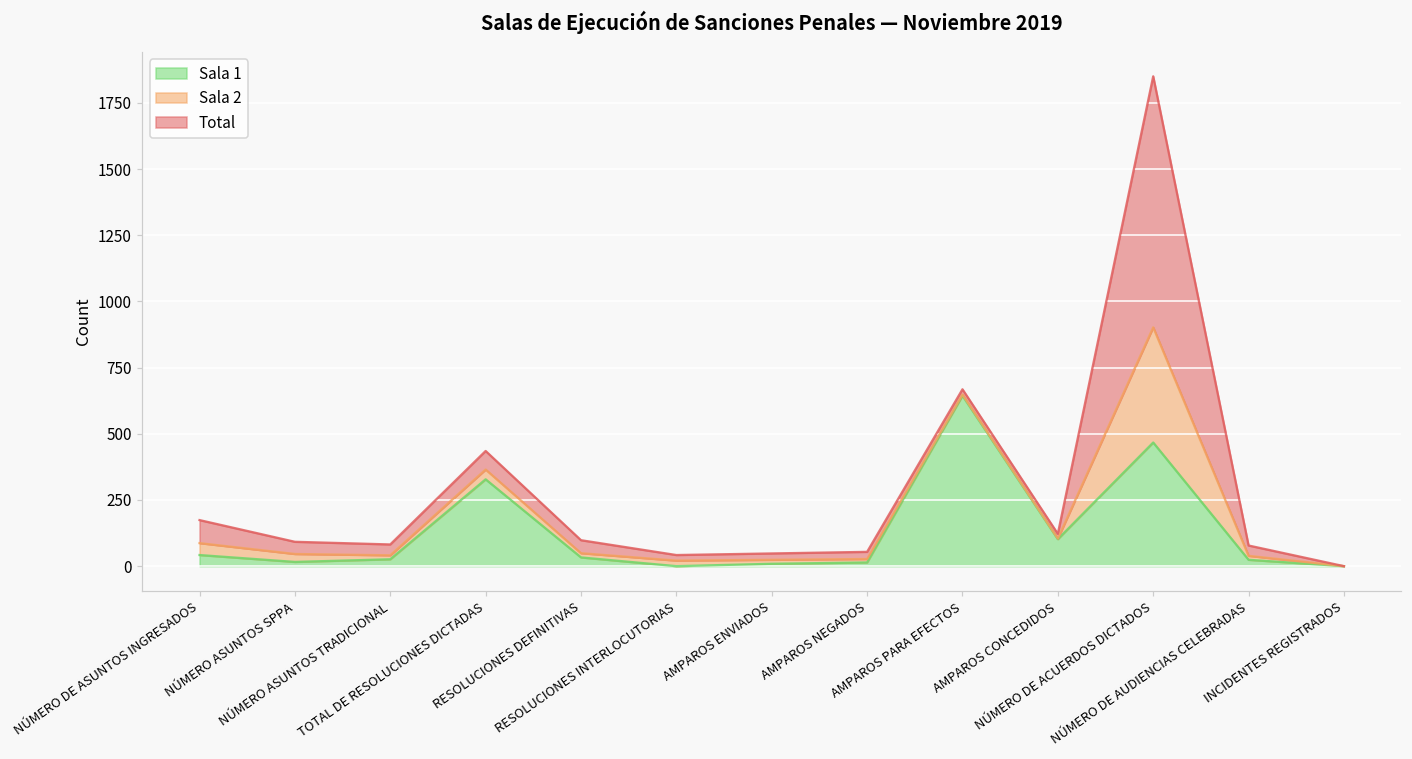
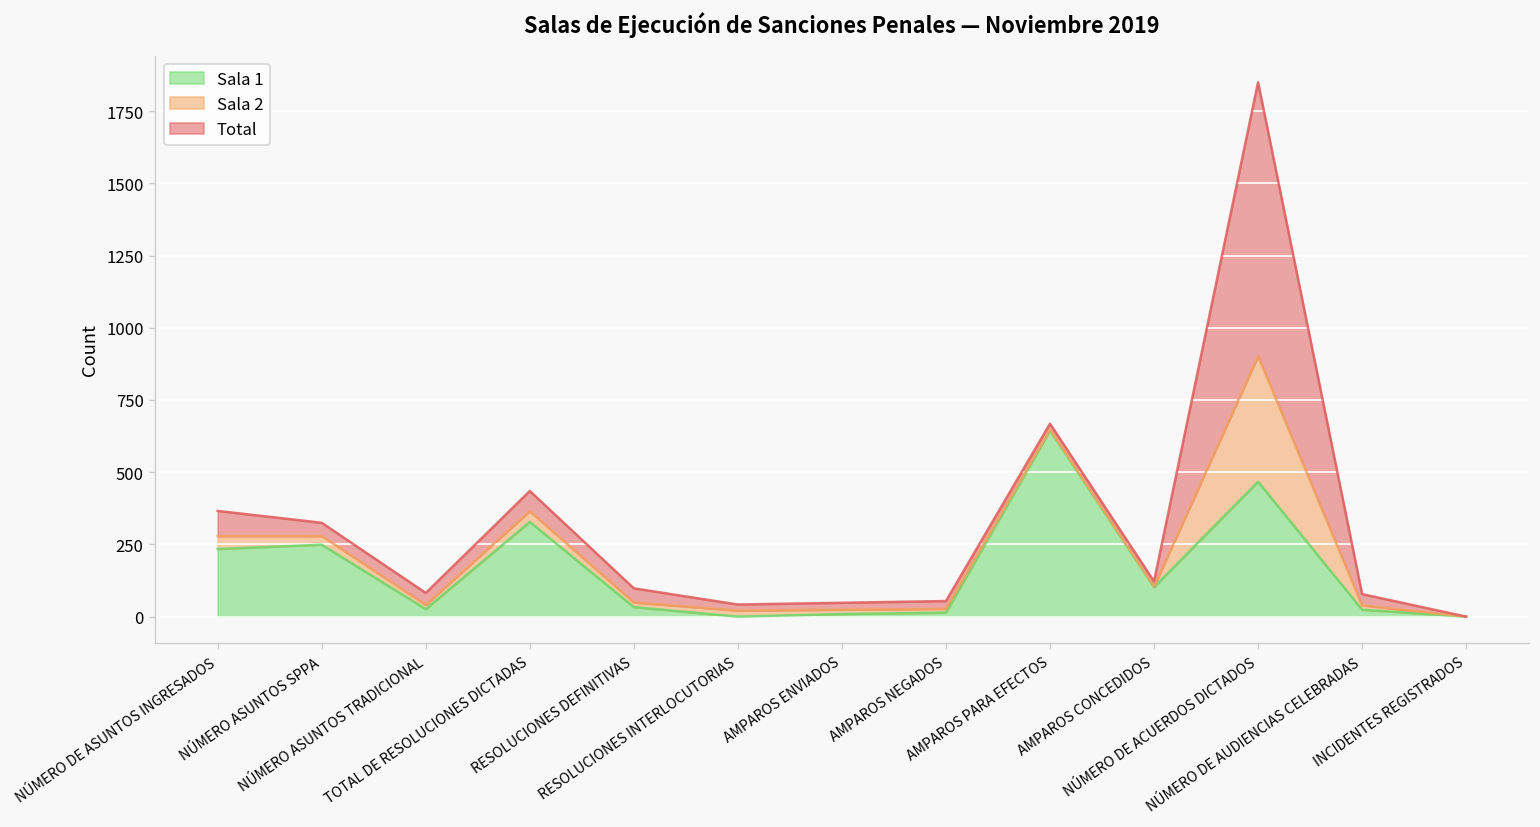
  {
    "Sala 1": {
-     "NÚMERO DE ASUNTOS INGRESADOS": 40,
-     "NÚMERO ASUNTOS SPPA": 20,
+     "NÚMERO DE ASUNTOS INGRESADOS": 230,
+     "NÚMERO ASUNTOS SPPA": 250,
      "NÚMERO ASUNTOS TRADICIONAL": 30,
      "TOTAL DE RESOLUCIONES DICTADAS": 330,
      "RESOLUCIONES DEFINITIVAS": 30,
      "RESOLUCIONES INTERLOCUTORIAS": 0,
      "AMPAROS ENVIADOS": 10,
      "AMPAROS NEGADOS": 10,
      "NÚMERO DE ACUERDOS DICTADOS": 470,
      "NÚMERO DE AUDIENCIAS CELEBRADAS": 20
    }
  }
